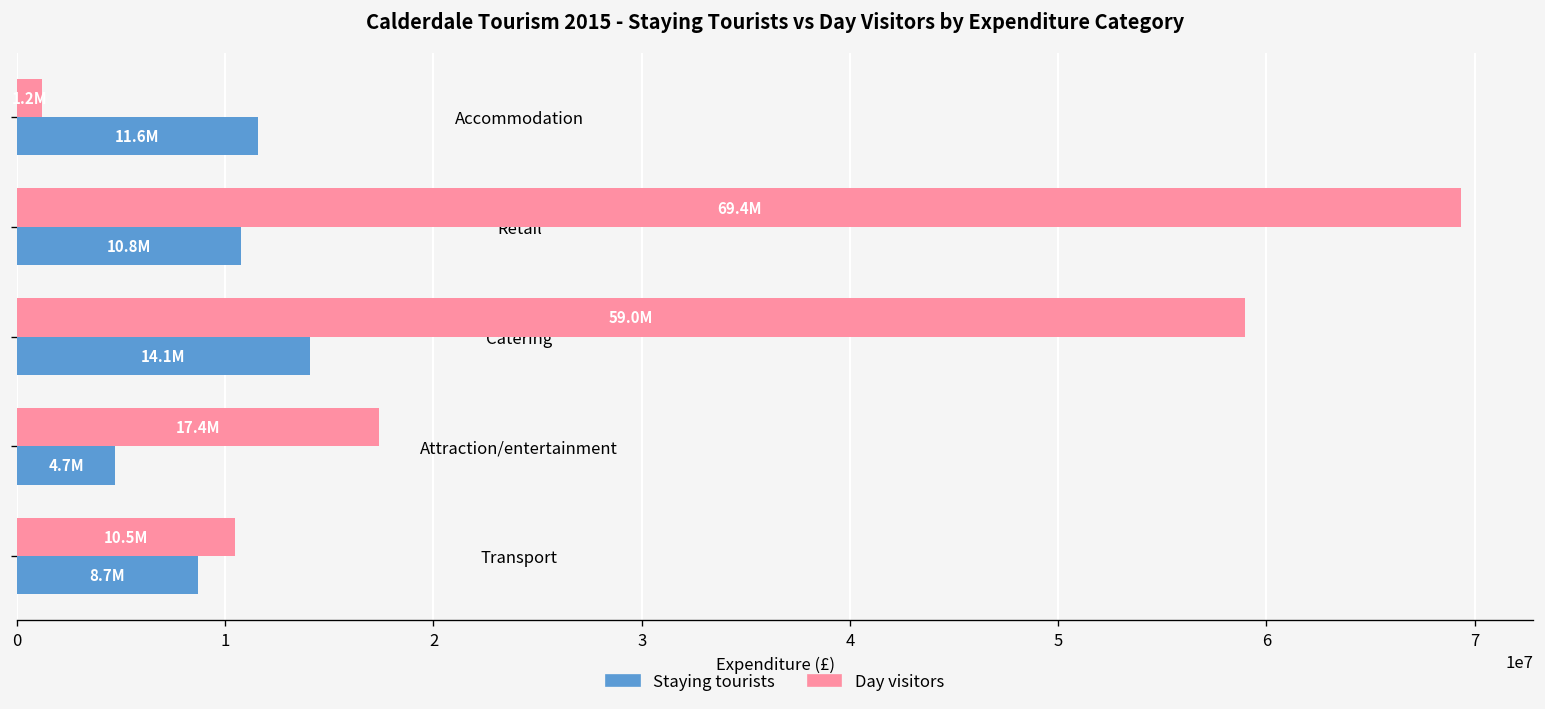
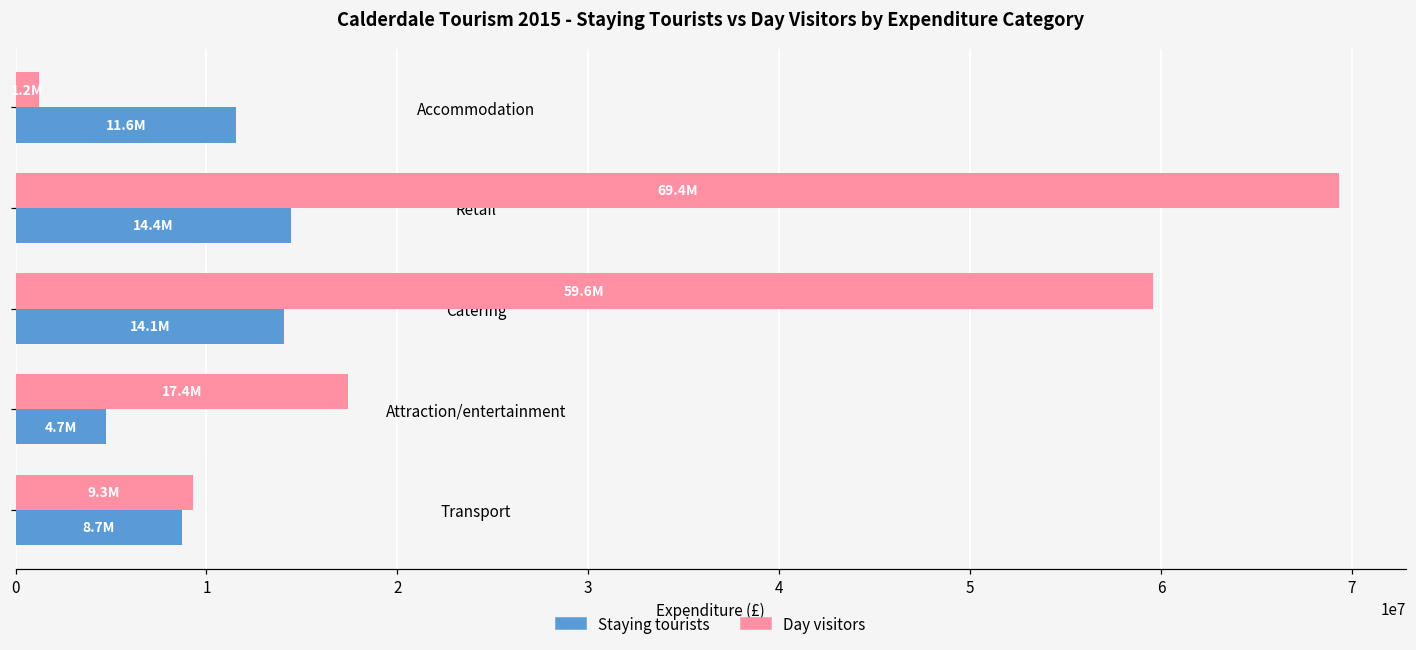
  {
    "Staying tourists": {
      "Accommodation": "11.6M",
-     "Retail": "10.8M",
+     "Retail": "14.4M",
      "Catering": "14.1M",
      "Attraction/entertainment": "4.7M",
      "Transport": "8.7M"
    },
    "Day visitors": {
      "Accommodation": "1.2M",
      "Retail": "69.4M",
-     "Catering": "59.0M",
+     "Catering": "59.6M",
      "Attraction/entertainment": "17.4M",
-     "Transport": "10.5M"
+     "Transport": "9.3M"
    }
  }
